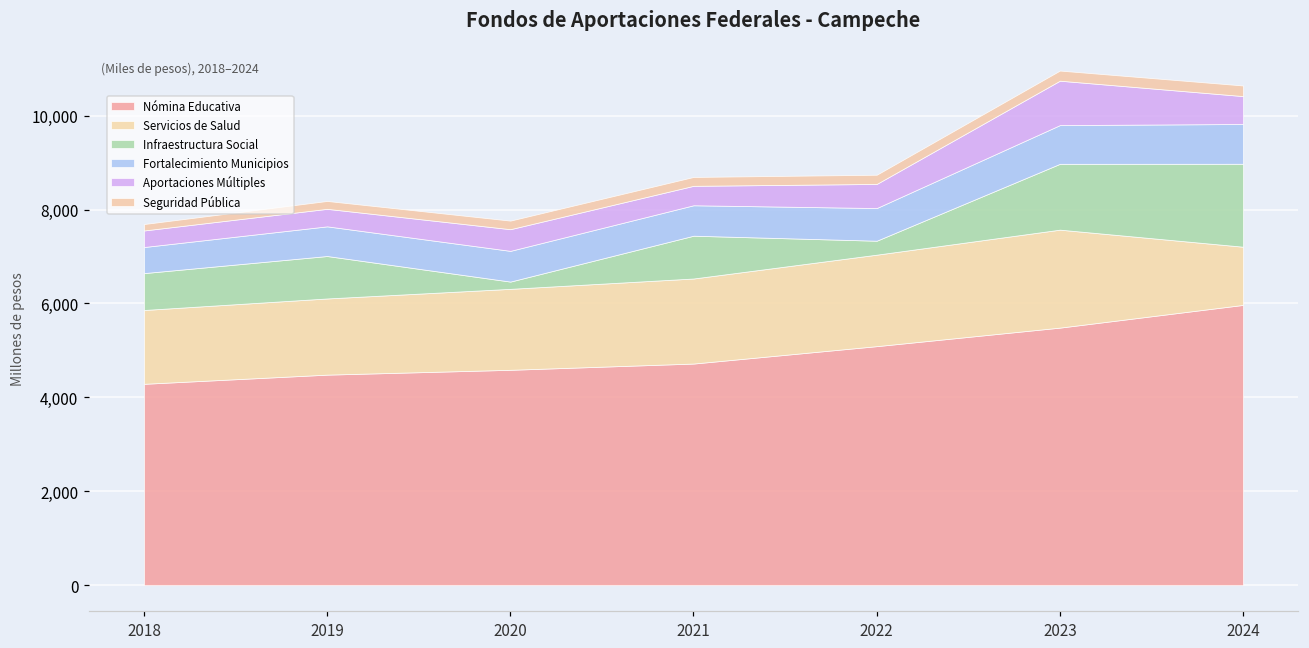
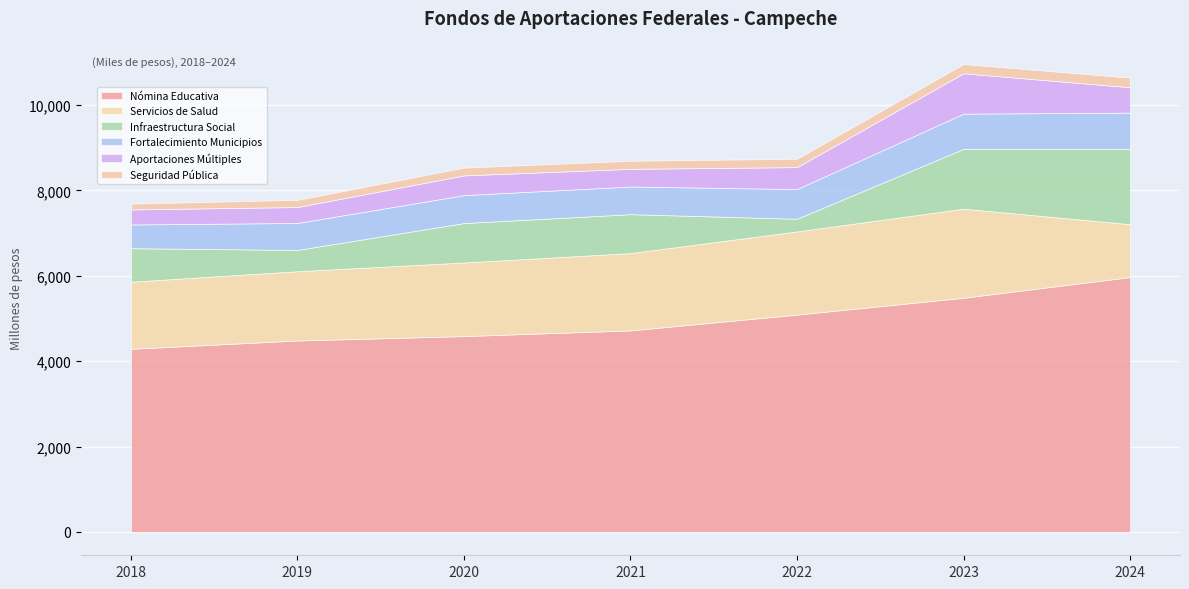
  {
    "Infraestructura Social": {
      "2018": "800",
-     "2019": "900",
-     "2020": "200",
+     "2019": "500",
+     "2020": "900",
      "2021": "900",
      "2022": "300",
      "2023": "1,400",
      "2024": "1,800"
    }
  }
